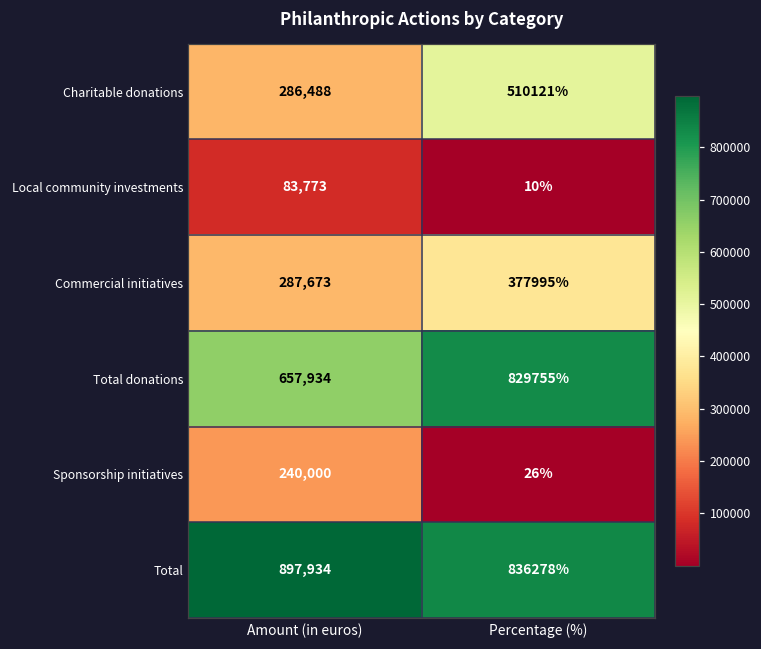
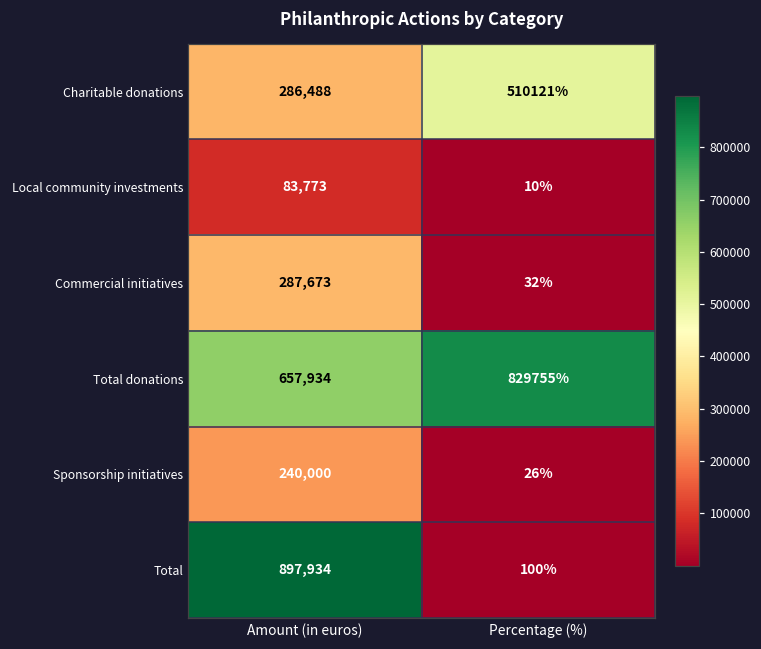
  {
    "Charitable donations": {
      "Amount (in euros)": "286,488",
      "Percentage (%)": "510121%"
    },
    "Local community investments": {
      "Amount (in euros)": "83,773",
      "Percentage (%)": "10%"
    },
    "Commercial initiatives": {
      "Amount (in euros)": "287,673",
-     "Percentage (%)": "377995%"
+     "Percentage (%)": "32%"
    },
    "Total donations": {
      "Amount (in euros)": "657,934",
      "Percentage (%)": "829755%"
    },
    "Sponsorship initiatives": {
      "Amount (in euros)": "240,000",
      "Percentage (%)": "26%"
    },
    "Total": {
      "Amount (in euros)": "897,934",
-     "Percentage (%)": "836278%"
+     "Percentage (%)": "100%"
    }
  }
